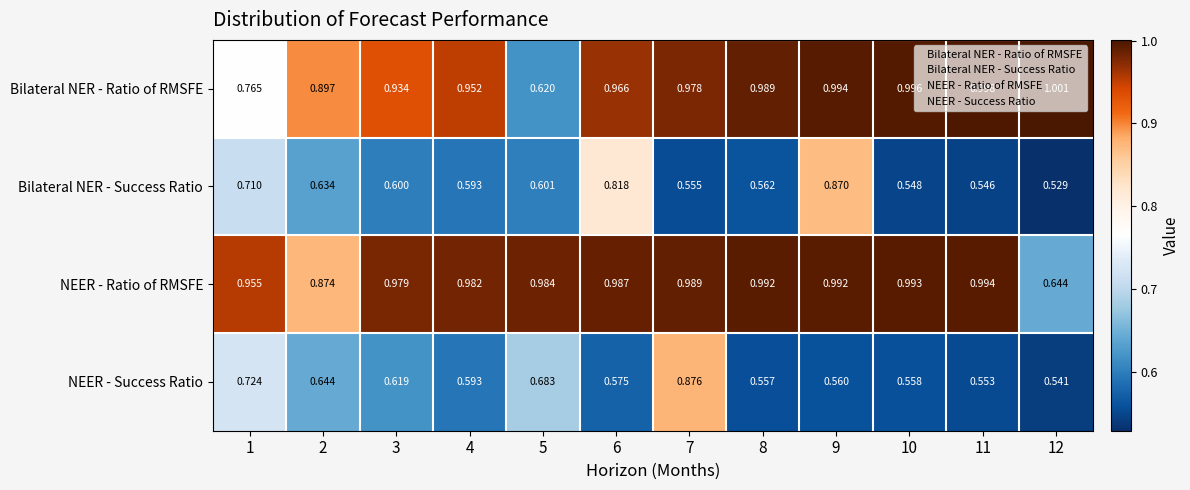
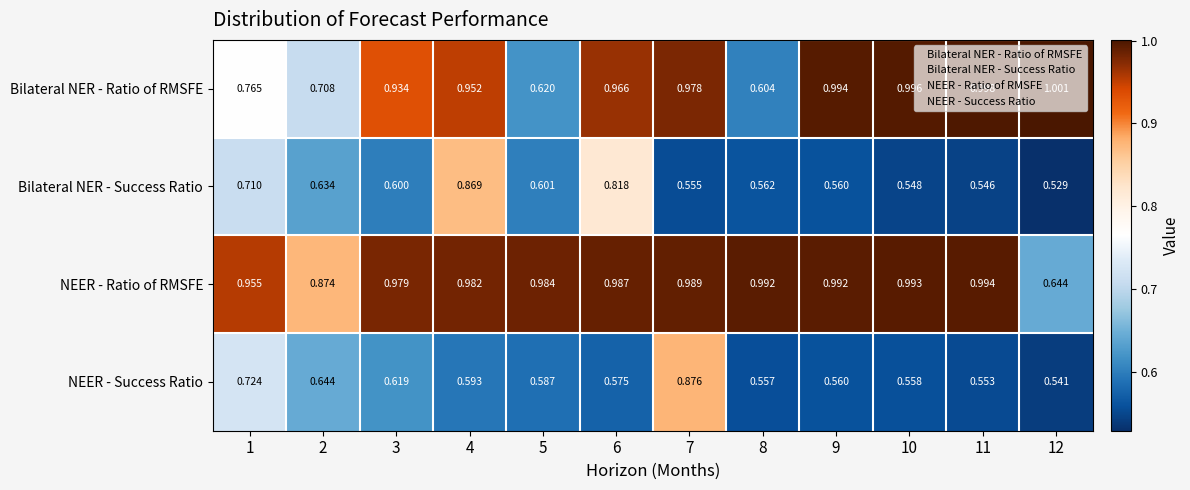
  {
    "Bilateral NER - Ratio of RMSFE": {
      "1": 0.765,
-     "2": 0.897,
+     "2": 0.708,
      "3": 0.934,
      "4": 0.952,
      "5": 0.620,
      "6": 0.966,
      "7": 0.978,
-     "8": 0.989,
+     "8": 0.604,
      "9": 0.994
    },
    "Bilateral NER - Success Ratio": {
      "1": 0.710,
      "2": 0.634,
      "3": 0.600,
-     "4": 0.593,
+     "4": 0.869,
      "5": 0.601,
      "6": 0.818,
      "7": 0.555,
      "8": 0.562,
-     "9": 0.870,
+     "9": 0.560,
      "10": 0.548,
      "11": 0.546,
      "12": 0.529
    },
    "NEER - Ratio of RMSFE": {
      "1": 0.955,
      "2": 0.874,
      "3": 0.979,
      "4": 0.982,
      "5": 0.984,
      "6": 0.987,
      "7": 0.989,
      "8": 0.992,
      "9": 0.992,
      "10": 0.993,
      "11": 0.994,
      "12": 0.644
    },
    "NEER - Success Ratio": {
      "1": 0.724,
      "2": 0.644,
      "3": 0.619,
      "4": 0.593,
-     "5": 0.683,
+     "5": 0.587,
      "6": 0.575,
      "7": 0.876,
      "8": 0.557,
      "9": 0.560,
      "10": 0.558,
      "11": 0.553,
      "12": 0.541
    }
  }
